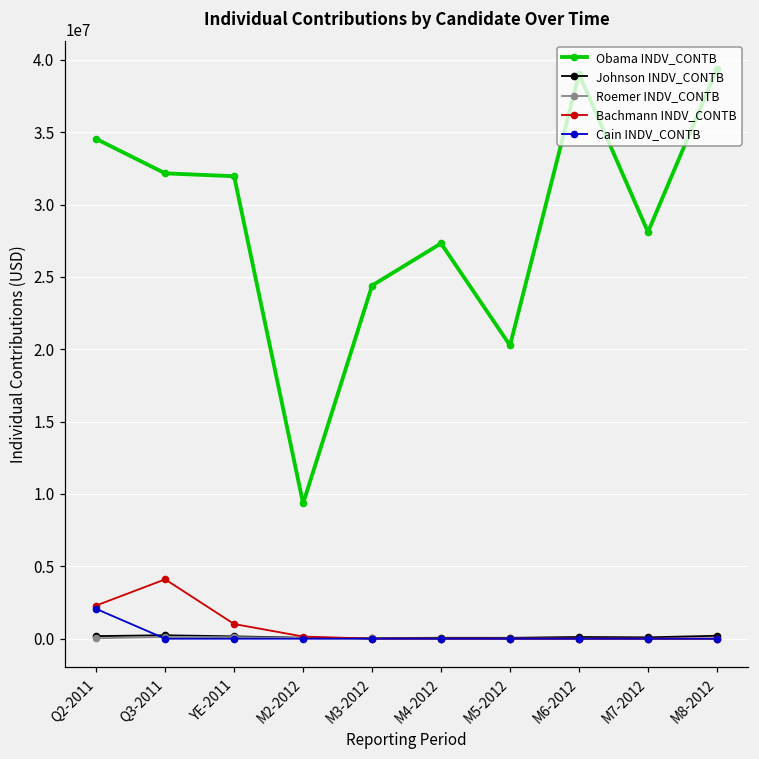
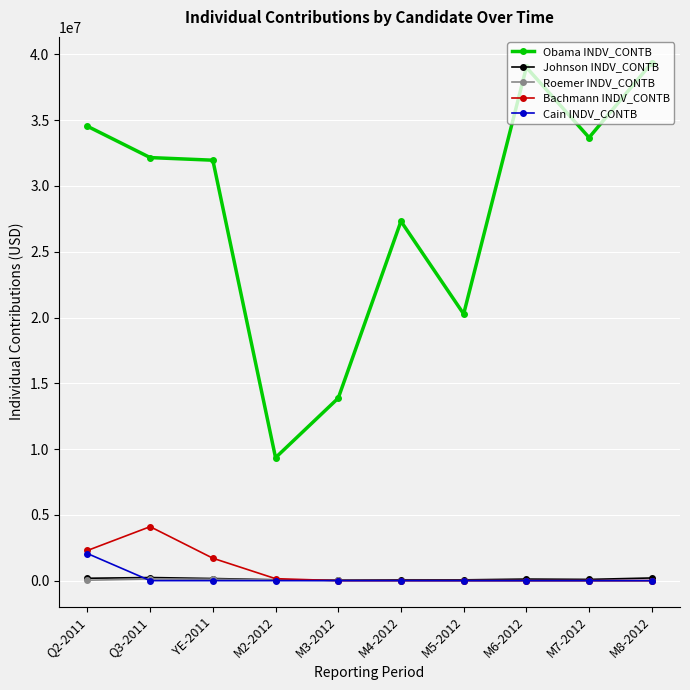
  {
    "Obama INDV_CONTB": {
      "Q2-2011": 34500000,
      "Q3-2011": 32200000,
      "YE-2011": 32000000,
      "M2-2012": 9300000,
-     "M3-2012": 24400000,
+     "M3-2012": 13900000,
      "M4-2012": 27300000,
      "M5-2012": 20300000,
-     "M7-2012": 28100000
+     "M7-2012": 33700000
    },
    "Johnson INDV_CONTB": {
      "M8-2012": 200000
    },
    "Bachmann INDV_CONTB": {
      "Q2-2011": 2300000,
      "Q3-2011": 4100000,
-     "YE-2011": 1000000
+     "YE-2011": 1700000
    },
    "Cain INDV_CONTB": {
      "Q2-2011": 2100000
    }
  }
